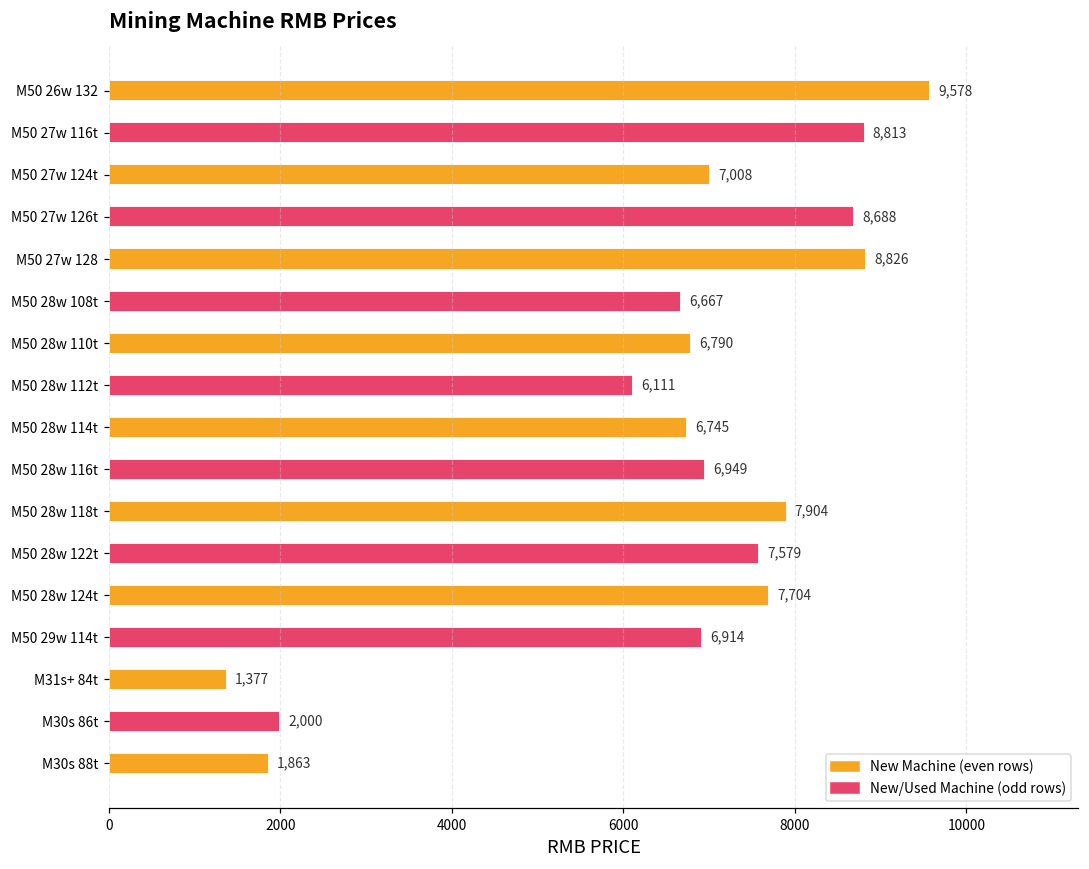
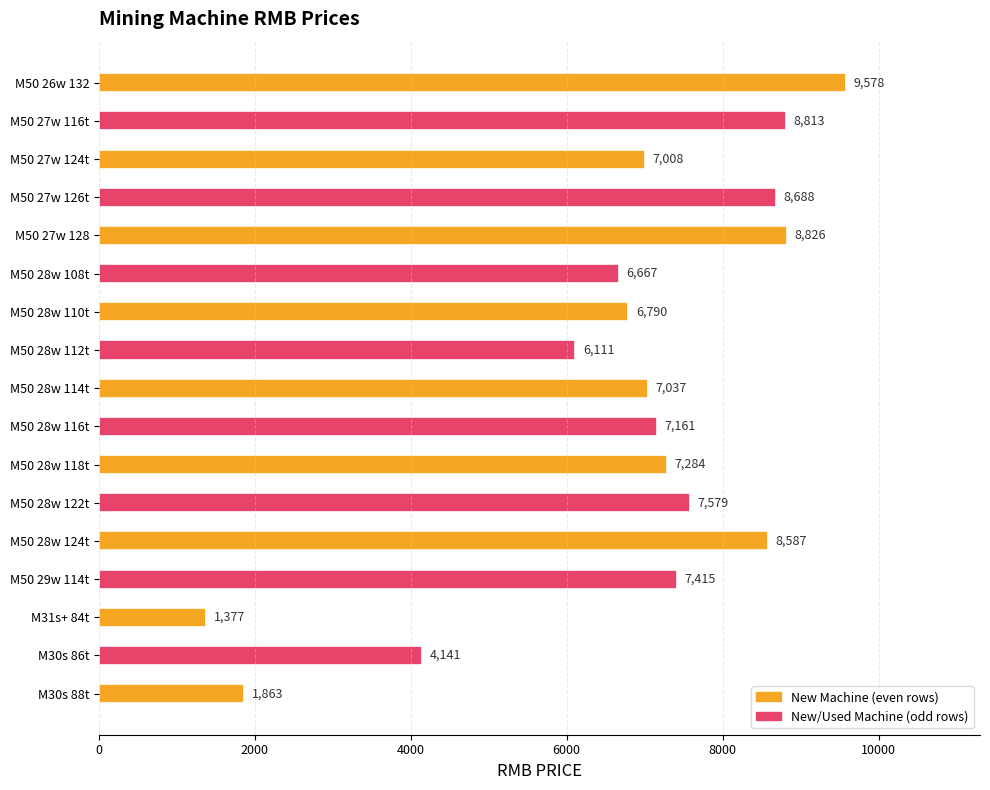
  {
    "M50 26w 132": "9,578",
    "M50 27w 116t": "8,813",
    "M50 27w 124t": "7,008",
    "M50 27w 126t": "8,688",
    "M50 27w 128": "8,826",
    "M50 28w 108t": "6,667",
    "M50 28w 110t": "6,790",
    "M50 28w 112t": "6,111",
-   "M50 28w 114t": "6,745",
-   "M50 28w 116t": "6,949",
-   "M50 28w 118t": "7,904",
+   "M50 28w 114t": "7,037",
+   "M50 28w 116t": "7,161",
+   "M50 28w 118t": "7,284",
    "M50 28w 122t": "7,579",
-   "M50 28w 124t": "7,704",
-   "M50 29w 114t": "6,914",
+   "M50 28w 124t": "8,587",
+   "M50 29w 114t": "7,415",
    "M31s+ 84t": "1,377",
-   "M30s 86t": "2,000",
+   "M30s 86t": "4,141",
    "M30s 88t": "1,863"
  }
